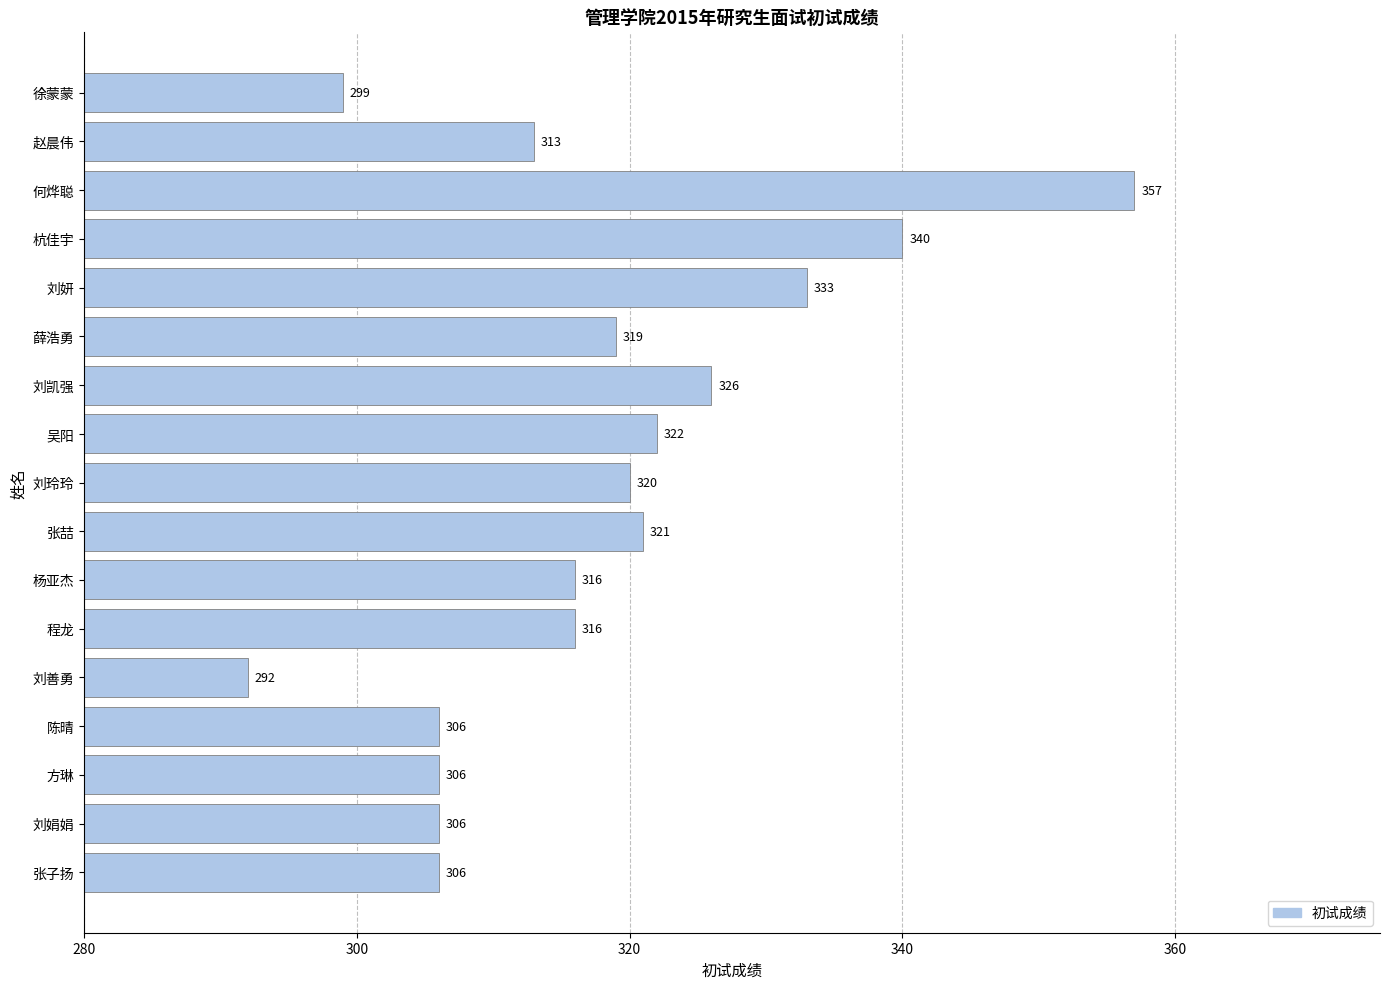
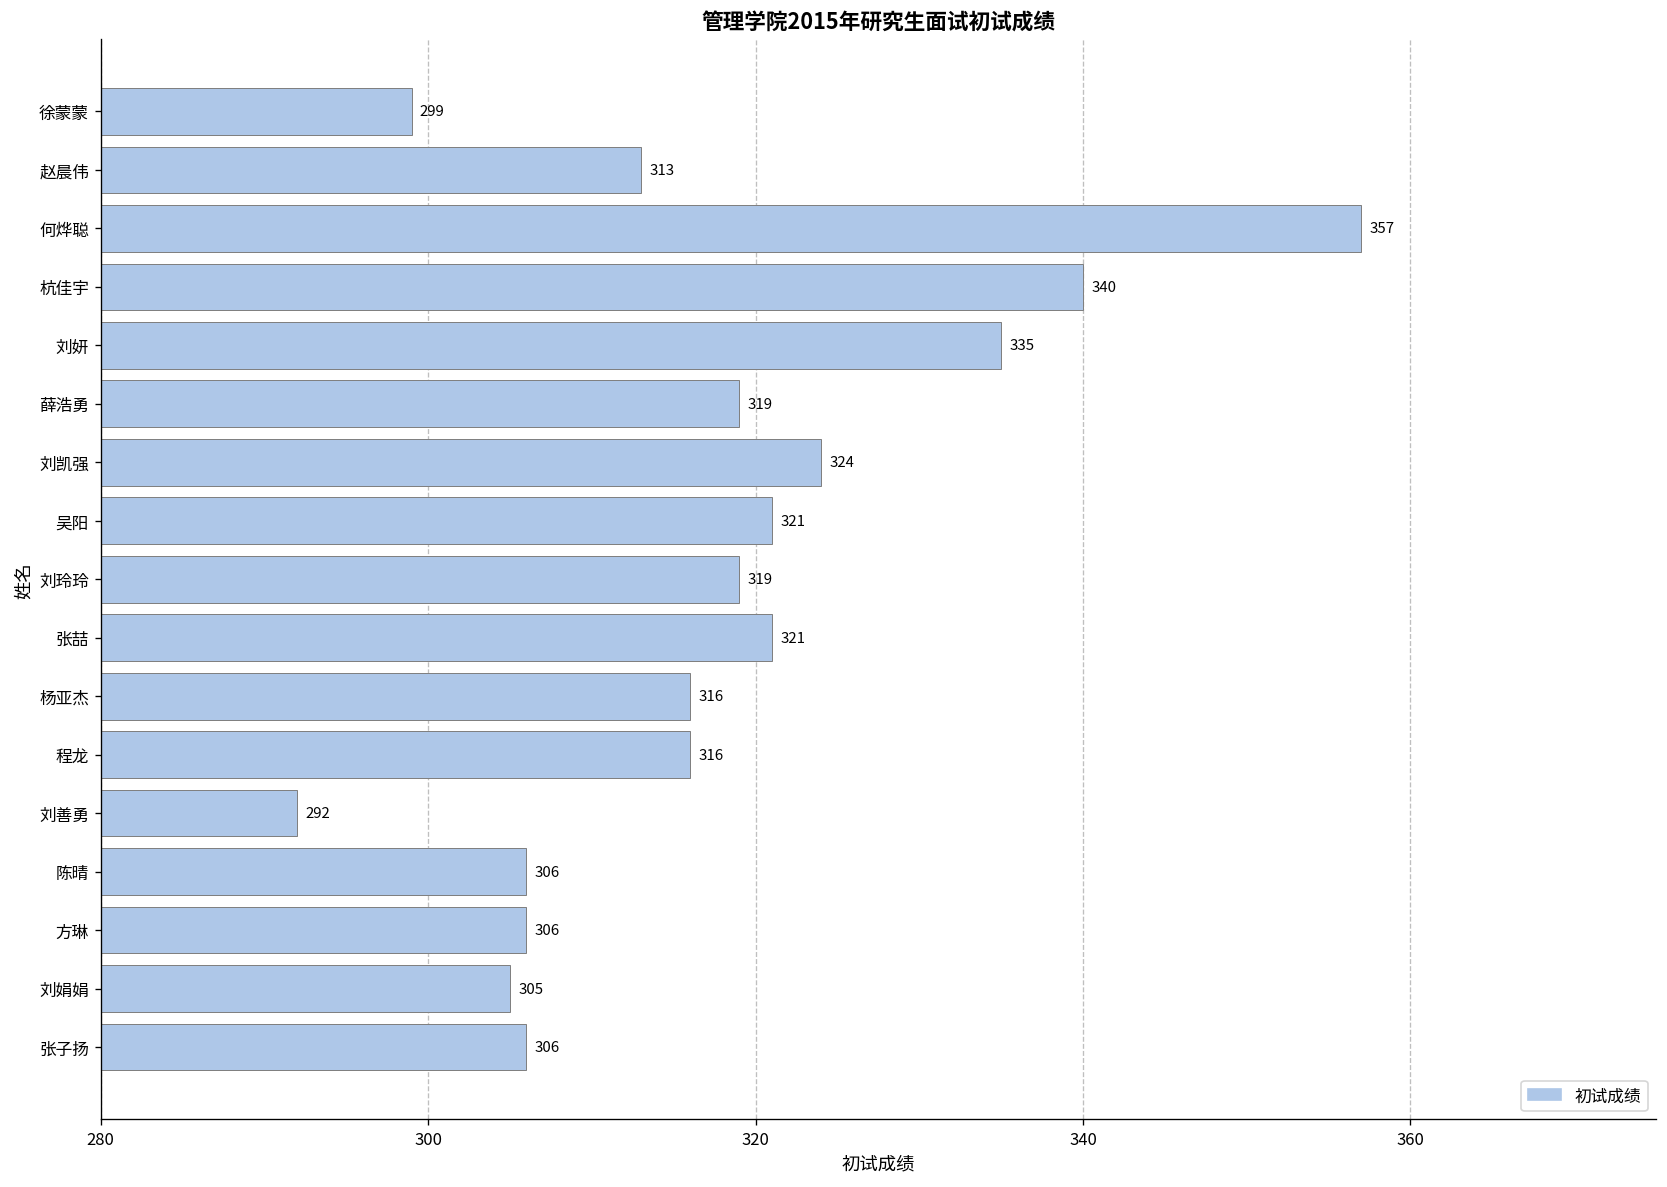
  {
    "徐蒙蒙": 299,
    "赵晨伟": 313,
    "何烨聪": 357,
    "杭佳宇": 340,
-   "刘妍": 333,
+   "刘妍": 335,
    "薛浩勇": 319,
-   "刘凯强": 326,
-   "吴阳": 322,
-   "刘玲玲": 320,
+   "刘凯强": 324,
+   "吴阳": 321,
+   "刘玲玲": 319,
    "张喆": 321,
    "杨亚杰": 316,
    "程龙": 316,
    "刘善勇": 292,
    "陈晴": 306,
    "方琳": 306,
-   "刘娟娟": 306,
+   "刘娟娟": 305,
    "张子扬": 306
  }
